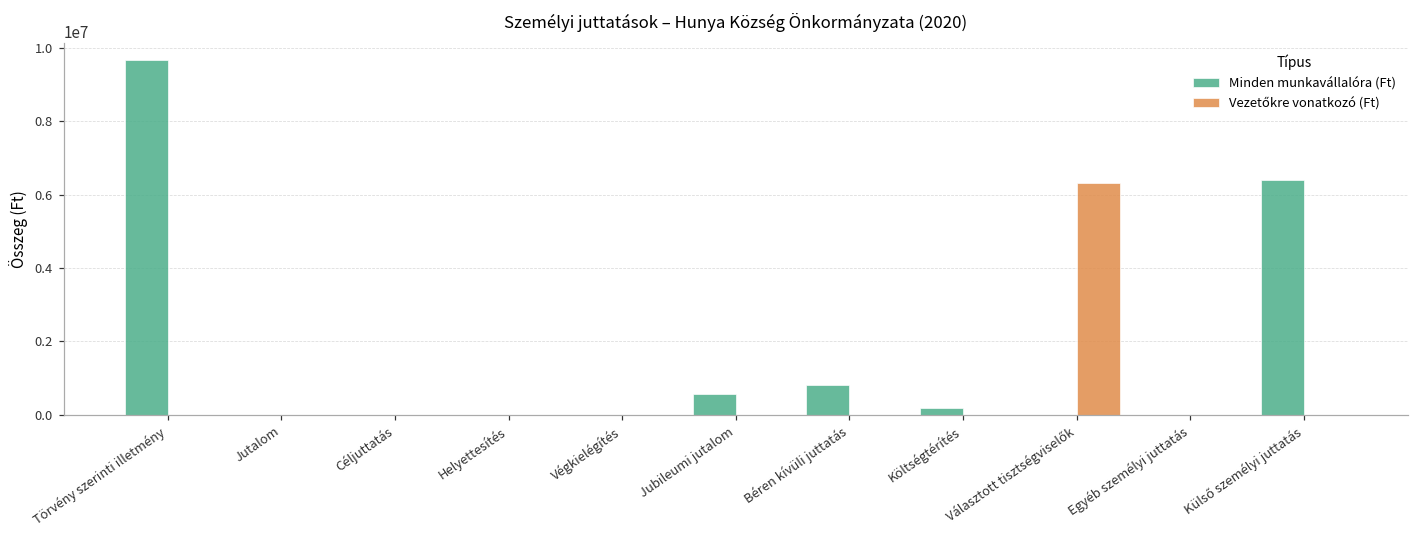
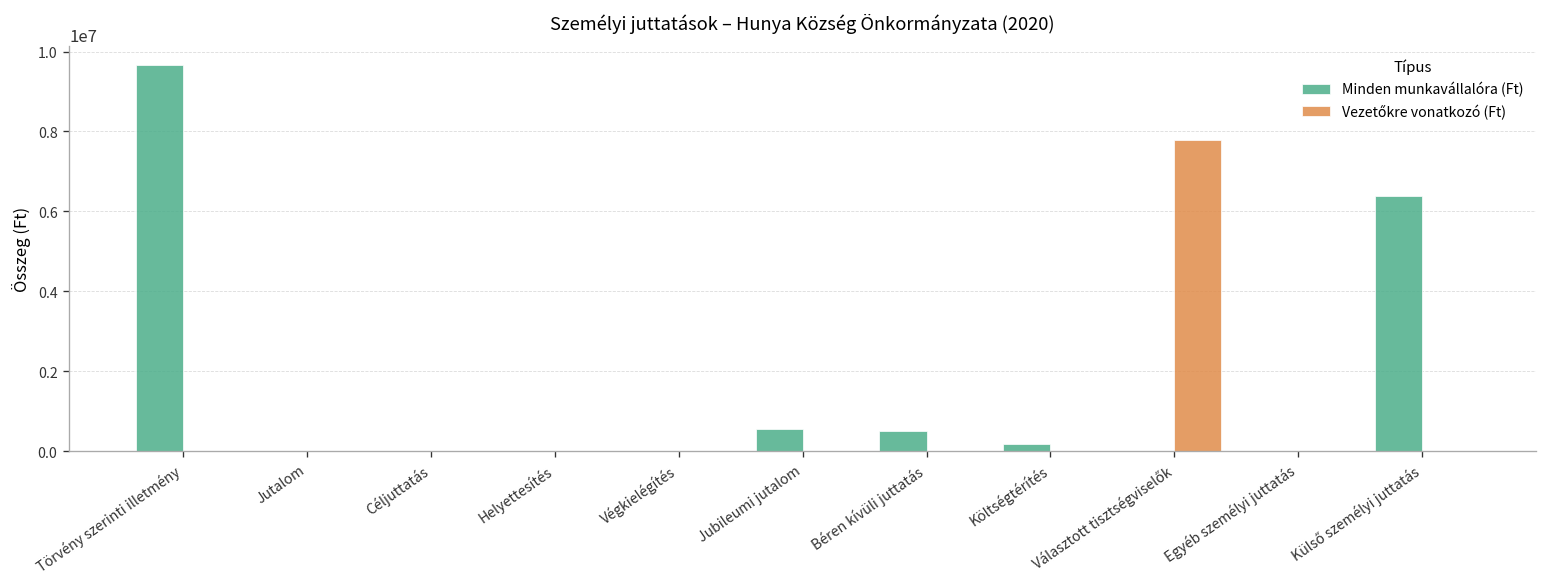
  {
    "Minden munkavállalóra (Ft)": {
      "Törvény szerinti illetmény": 9700000,
      "Jutalom": 0,
      "Céljuttatás": 0,
      "Helyettesítés": 0,
      "Végkielégítés": 0,
      "Jubileumi jutalom": 600000,
-     "Béren kívüli juttatás": 800000,
+     "Béren kívüli juttatás": 500000,
      "Költségtérítés": 200000,
      "Választott tisztségviselők": 0,
      "Egyéb személyi juttatás": 0,
      "Külső személyi juttatás": 6400000
    },
    "Vezetőkre vonatkozó (Ft)": {
      "Törvény szerinti illetmény": 0,
      "Jutalom": 0,
      "Céljuttatás": 0,
      "Helyettesítés": 0,
      "Végkielégítés": 0,
      "Jubileumi jutalom": 0,
      "Béren kívüli juttatás": 0,
      "Költségtérítés": 0,
-     "Választott tisztségviselők": 6300000,
+     "Választott tisztségviselők": 7800000,
      "Egyéb személyi juttatás": 0,
      "Külső személyi juttatás": 0
    }
  }
